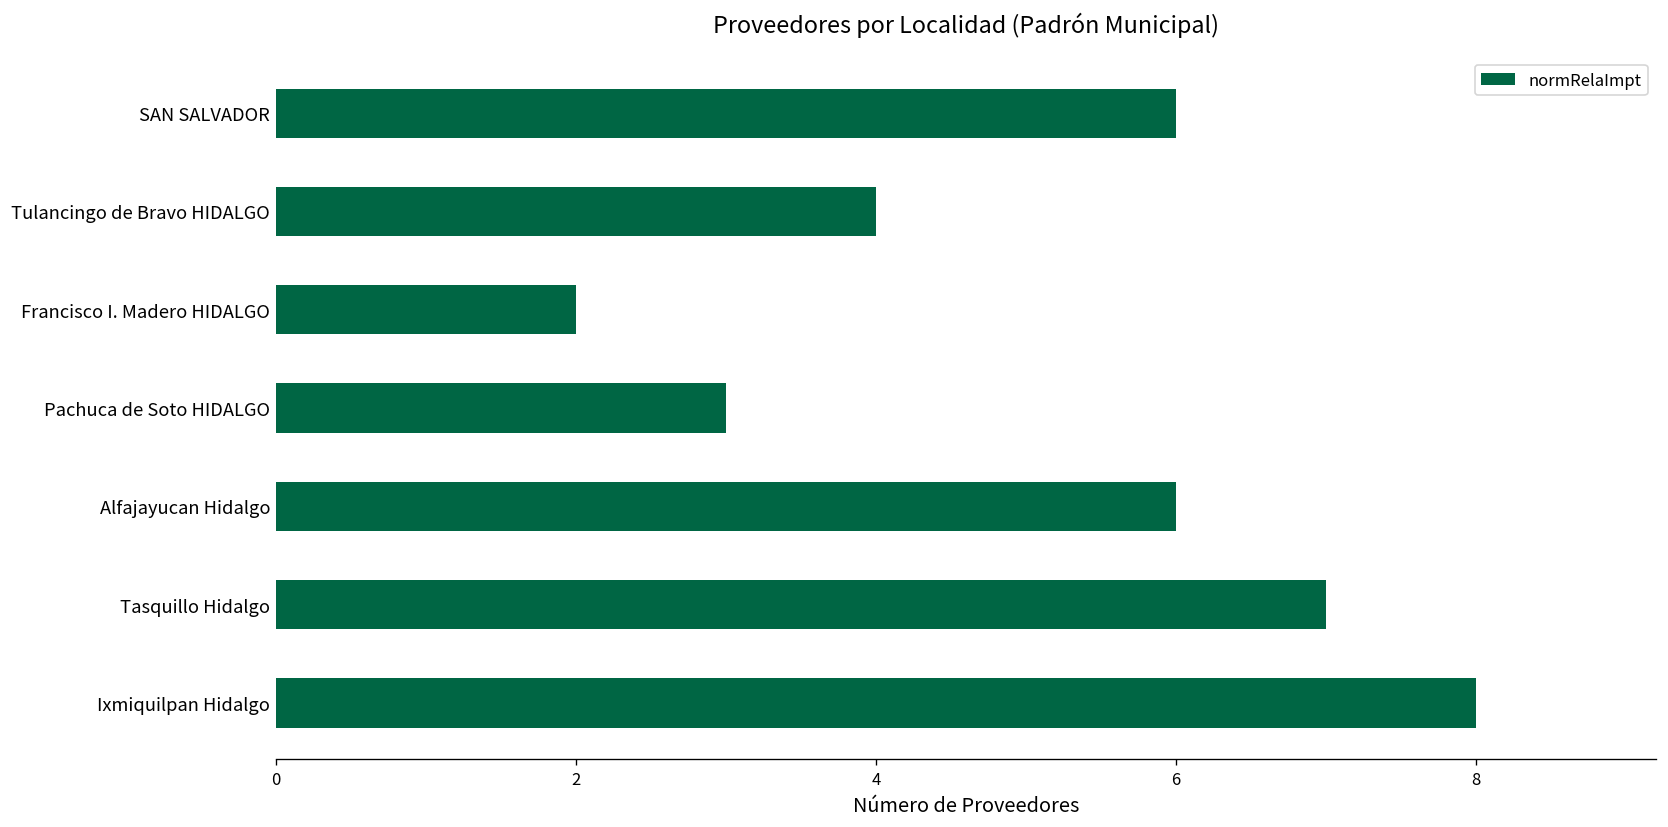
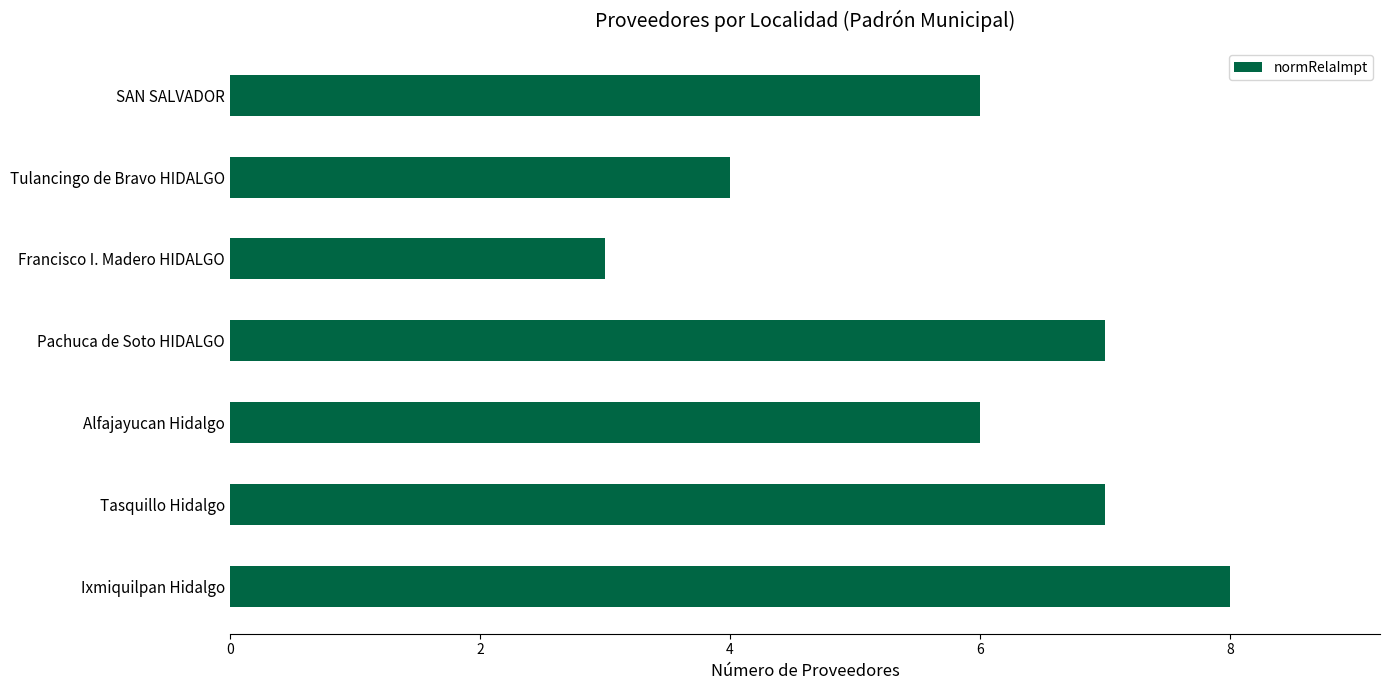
  {
    "SAN SALVADOR": 6,
    "Tulancingo de Bravo HIDALGO": 4,
-   "Francisco I. Madero HIDALGO": 2,
-   "Pachuca de Soto HIDALGO": 3,
+   "Francisco I. Madero HIDALGO": 3,
+   "Pachuca de Soto HIDALGO": 7,
    "Alfajayucan Hidalgo": 6,
    "Tasquillo Hidalgo": 7,
    "Ixmiquilpan Hidalgo": 8
  }
